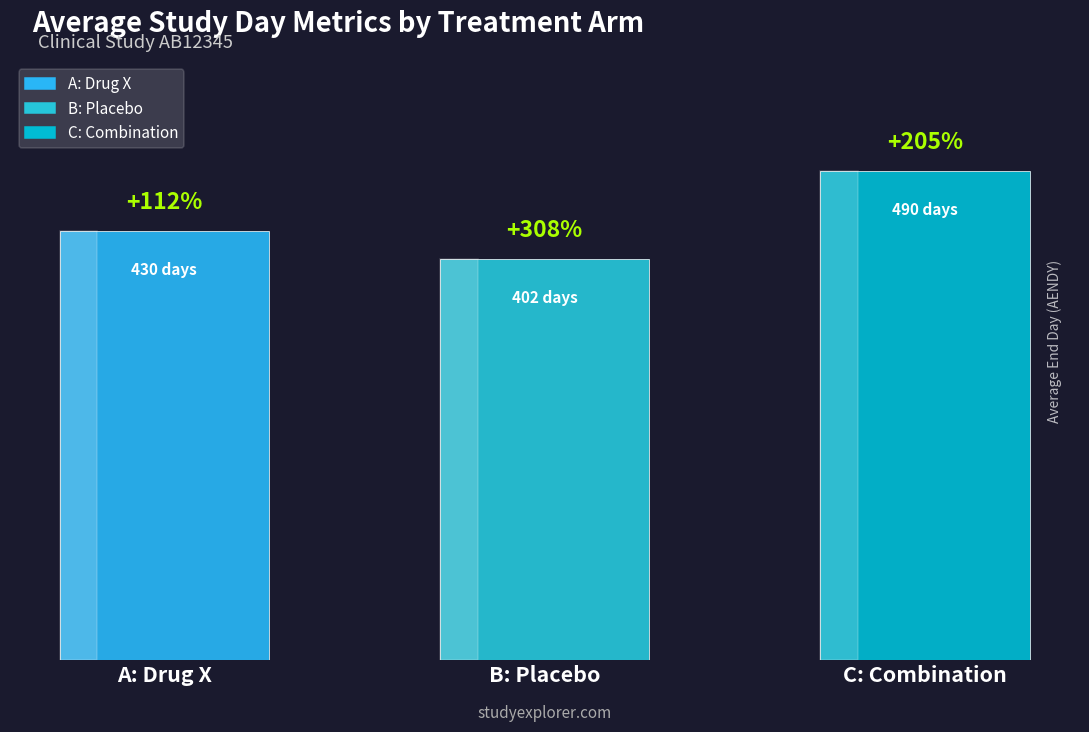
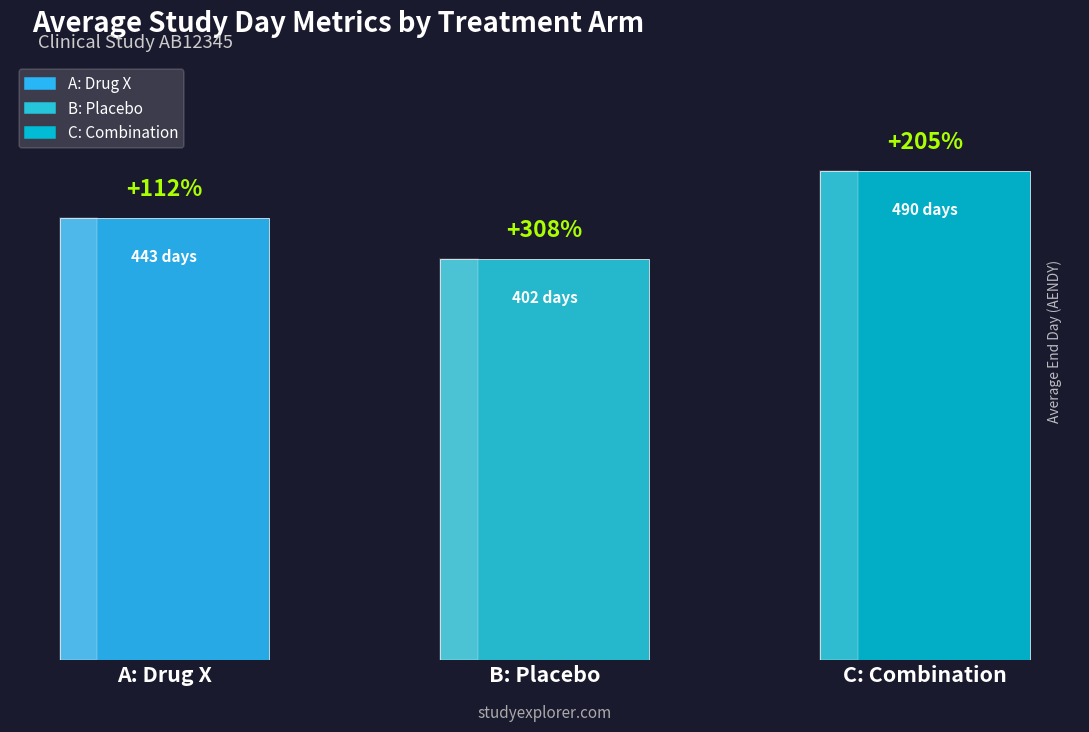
  {
-   "A: Drug X": 430,
+   "A: Drug X": 443,
    "B: Placebo": 402,
    "C: Combination": 490
  }
